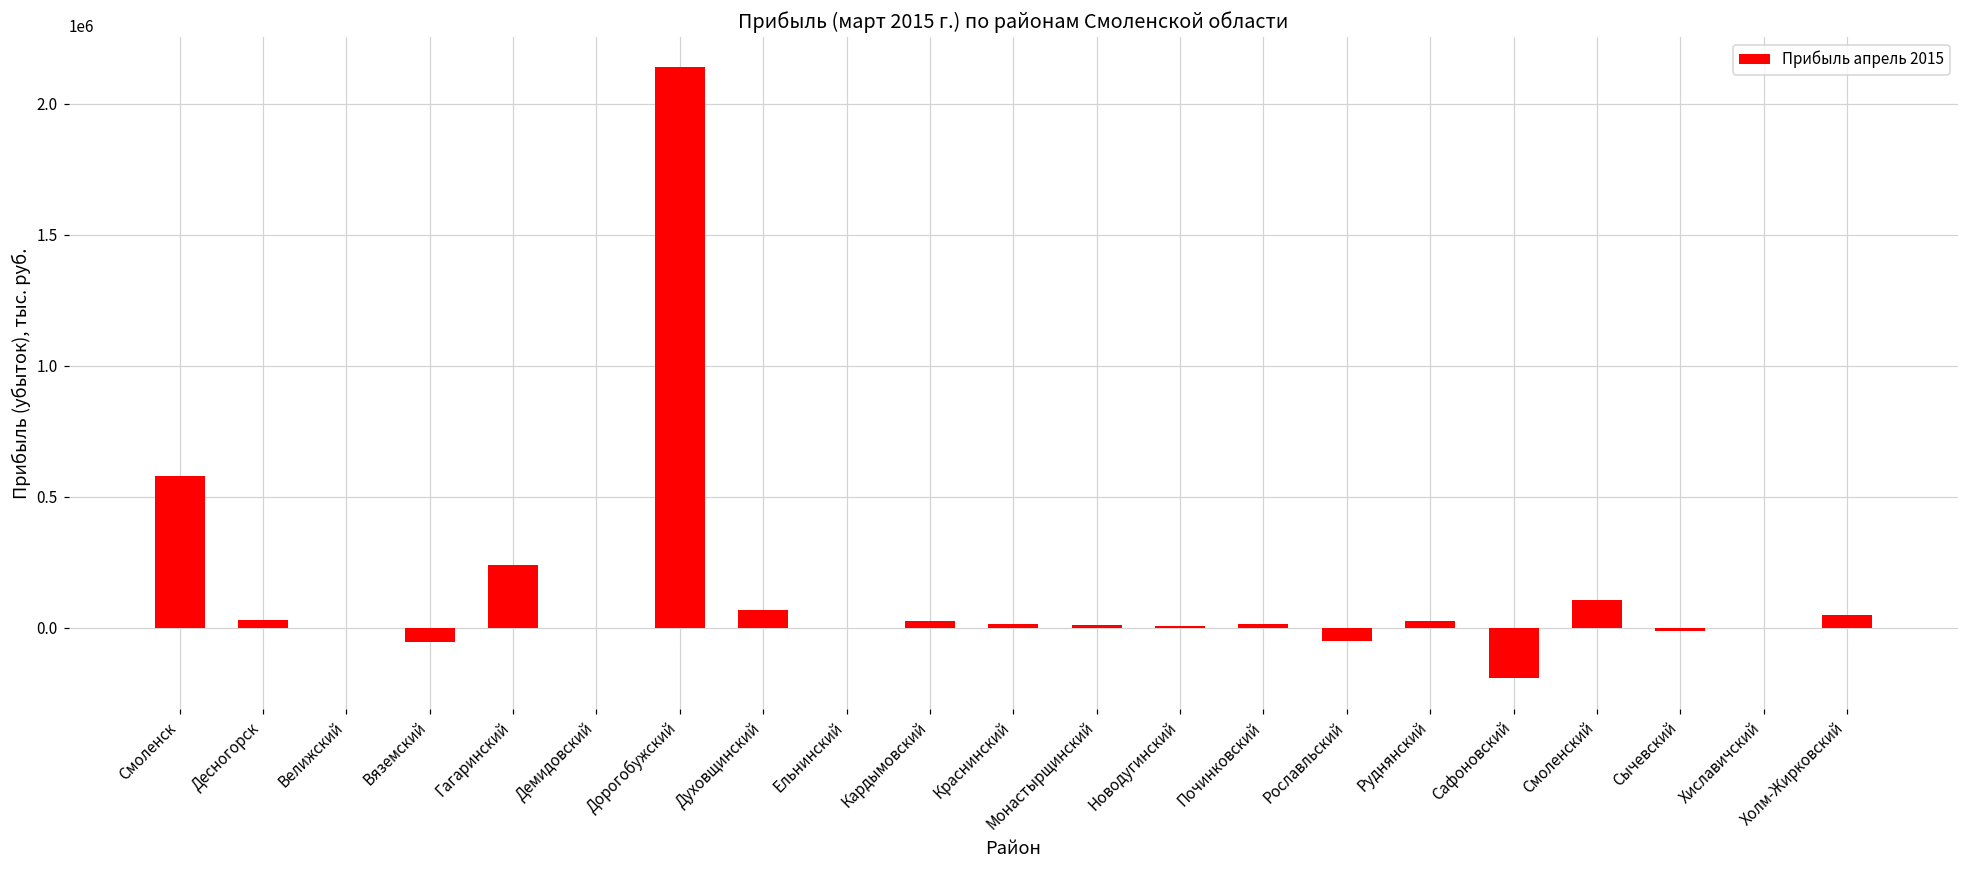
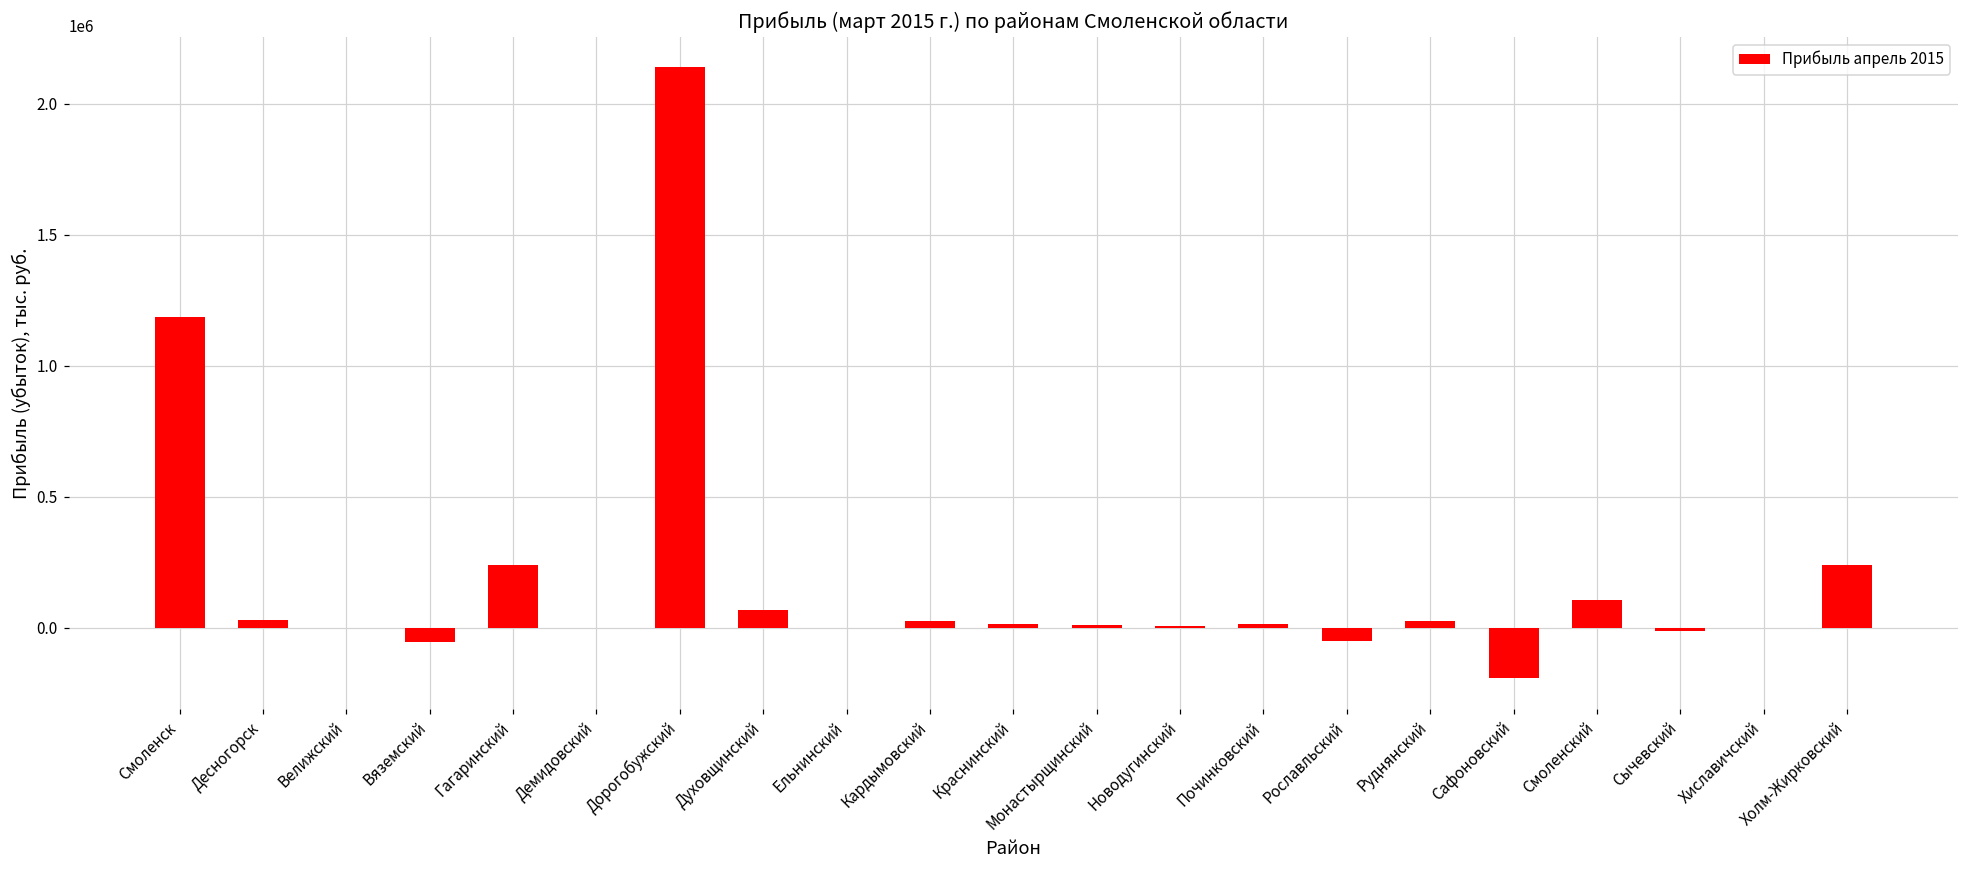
  {
-   "Смоленск": 580000,
+   "Смоленск": 1190000,
    "Десногорск": 30000,
    "Вяземский": -60000,
    "Гагаринский": 240000,
    "Дорогобужский": 2140000,
    "Духовщинский": 70000,
    "Кардымовский": 20000,
    "Краснинский": 10000,
    "Починковский": 20000,
    "Рославльский": -50000,
    "Руднянский": 30000,
    "Сафоновский": -190000,
    "Смоленский": 110000,
    "Сычевский": -10000,
-   "Холм-Жирковский": 50000
+   "Холм-Жирковский": 240000
  }
